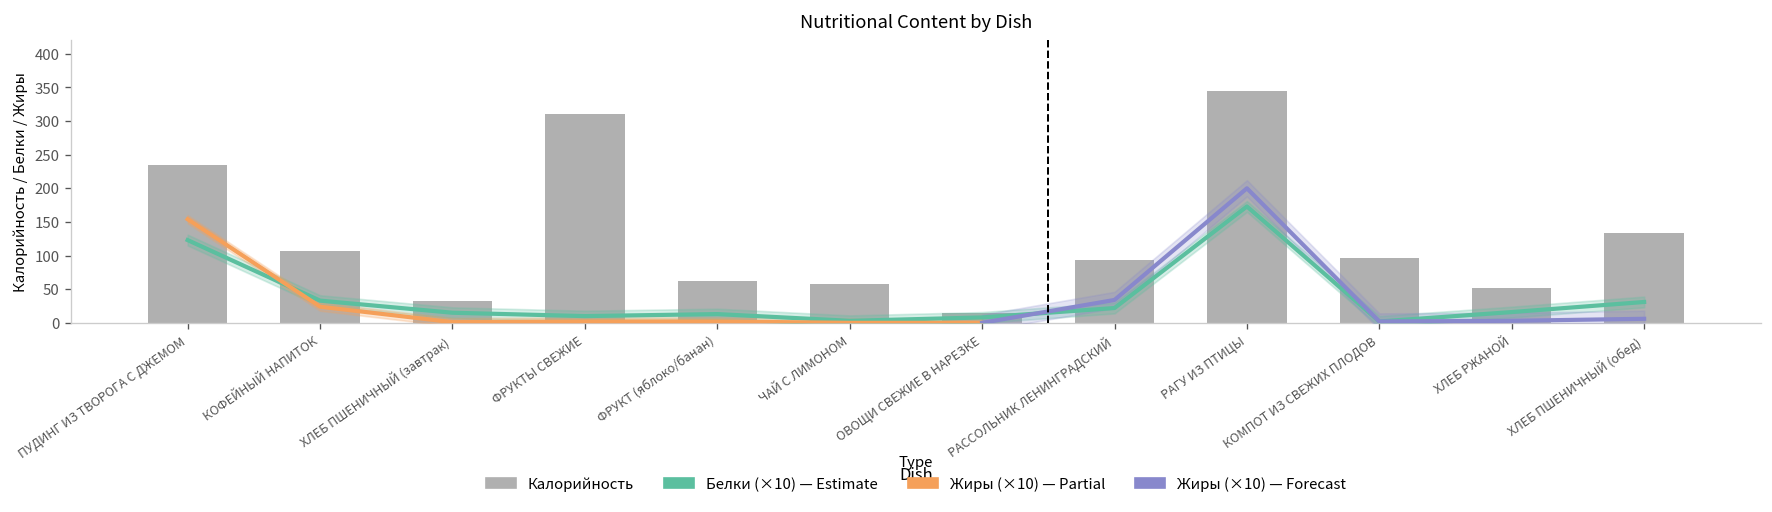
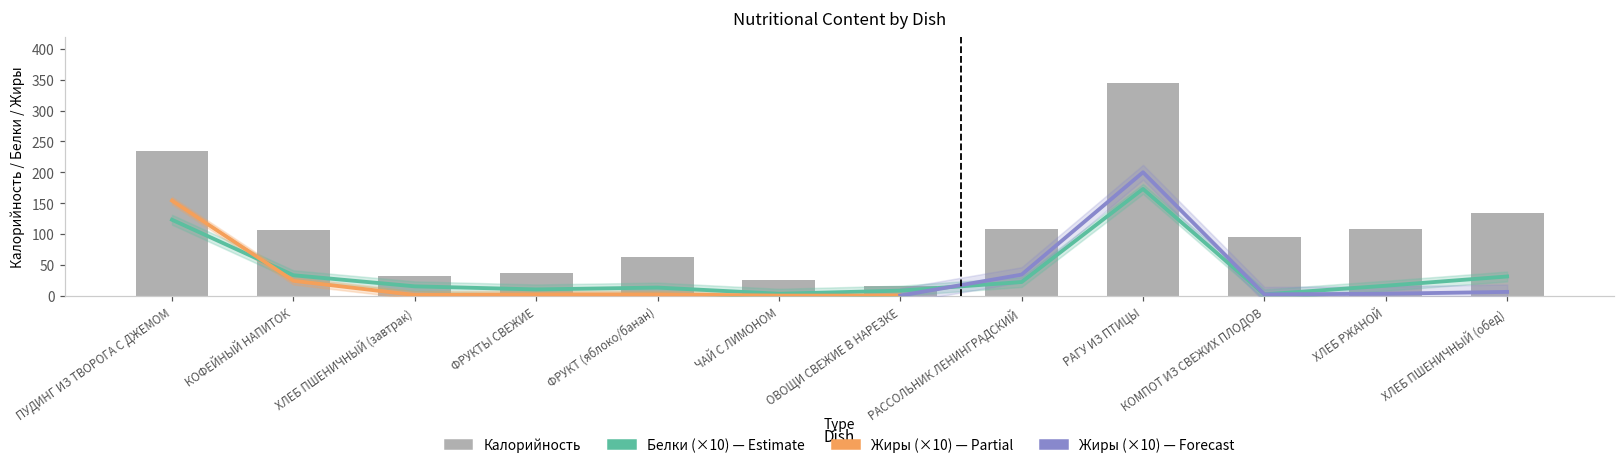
  {
    "Калорийность": {
      "ПУДИНГ ИЗ ТВОРОГА С ДЖЕМОМ": 230,
      "КОФЕЙНЫЙ НАПИТОК": 110,
      "ХЛЕБ ПШЕНИЧНЫЙ (завтрак)": 30,
-     "ФРУКТЫ СВЕЖИЕ": 310,
+     "ФРУКТЫ СВЕЖИЕ": 40,
      "ФРУКТ (яблоко/банан)": 60,
-     "ЧАЙ С ЛИМОНОМ": 60,
+     "ЧАЙ С ЛИМОНОМ": 30,
      "ОВОЩИ СВЕЖИЕ В НАРЕЗКЕ": 20,
-     "РАССОЛЬНИК ЛЕНИНГРАДСКИЙ": 90,
+     "РАССОЛЬНИК ЛЕНИНГРАДСКИЙ": 110,
      "РАГУ ИЗ ПТИЦЫ": 340,
      "КОМПОТ ИЗ СВЕЖИХ ПЛОДОВ": 100,
-     "ХЛЕБ РЖАНОЙ": 50,
+     "ХЛЕБ РЖАНОЙ": 110,
      "ХЛЕБ ПШЕНИЧНЫЙ (обед)": 130
    }
  }
